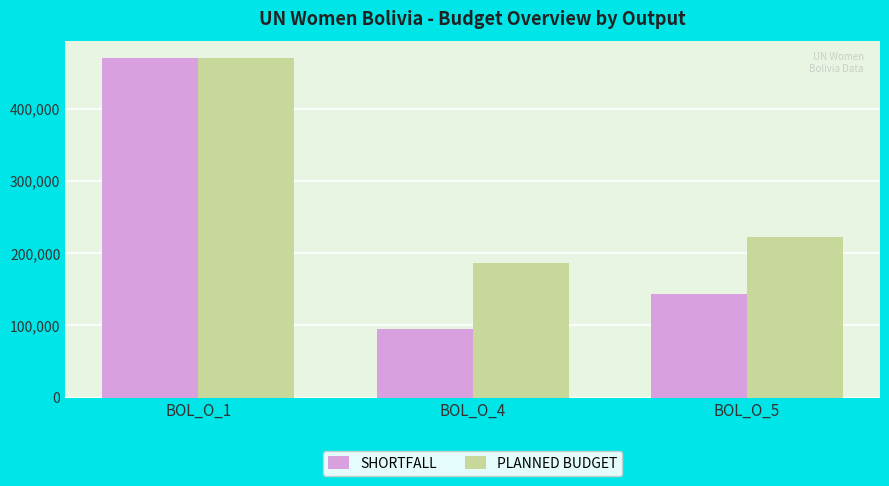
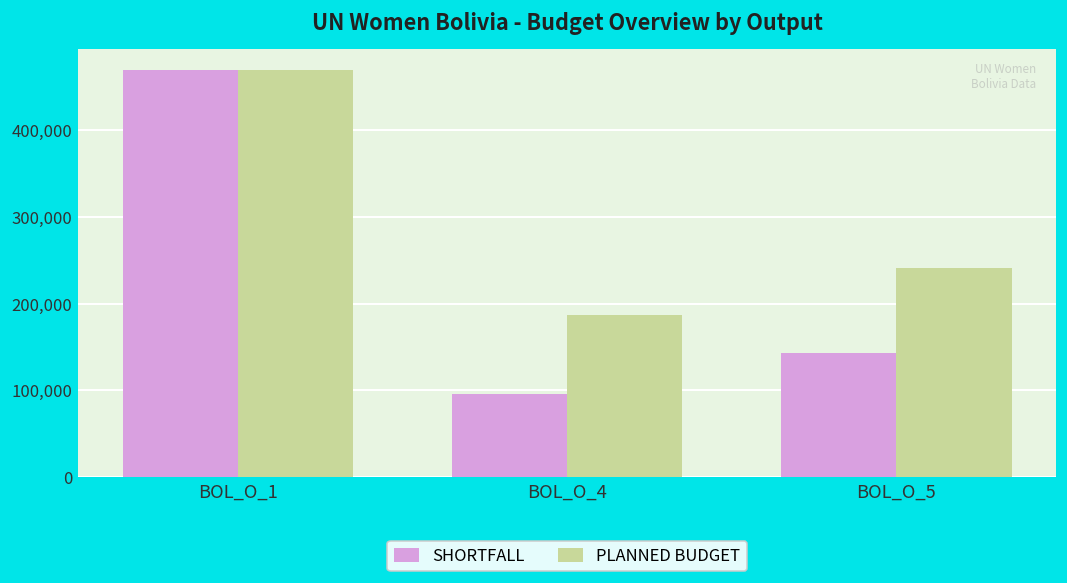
  {
    "SHORTFALL": {
      "BOL_O_1": "470,000",
      "BOL_O_4": "100,000",
      "BOL_O_5": "140,000"
    },
    "PLANNED BUDGET": {
      "BOL_O_1": "470,000",
      "BOL_O_4": "190,000",
-     "BOL_O_5": "220,000"
+     "BOL_O_5": "240,000"
    }
  }
